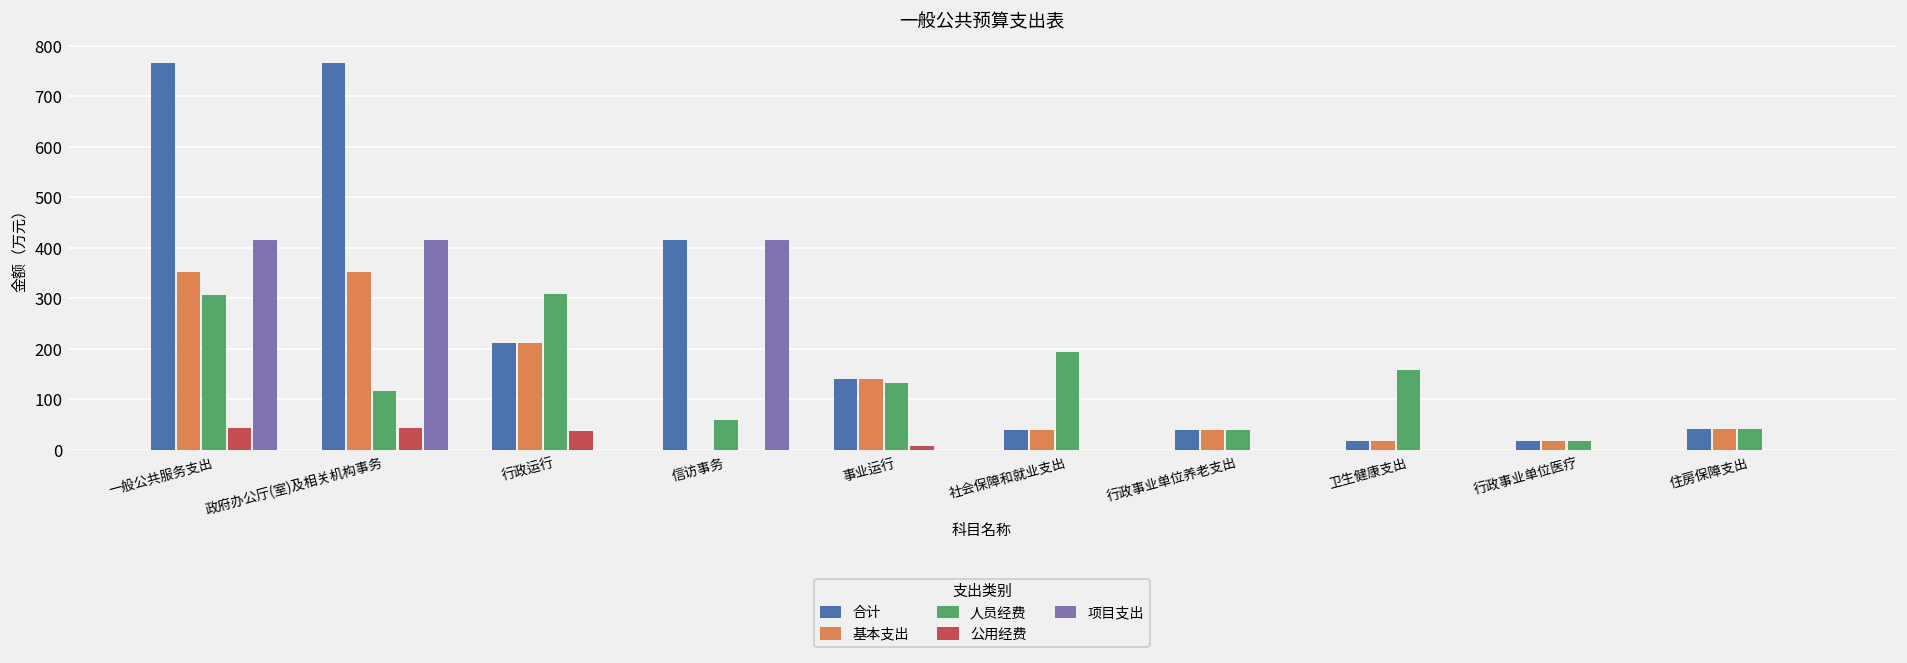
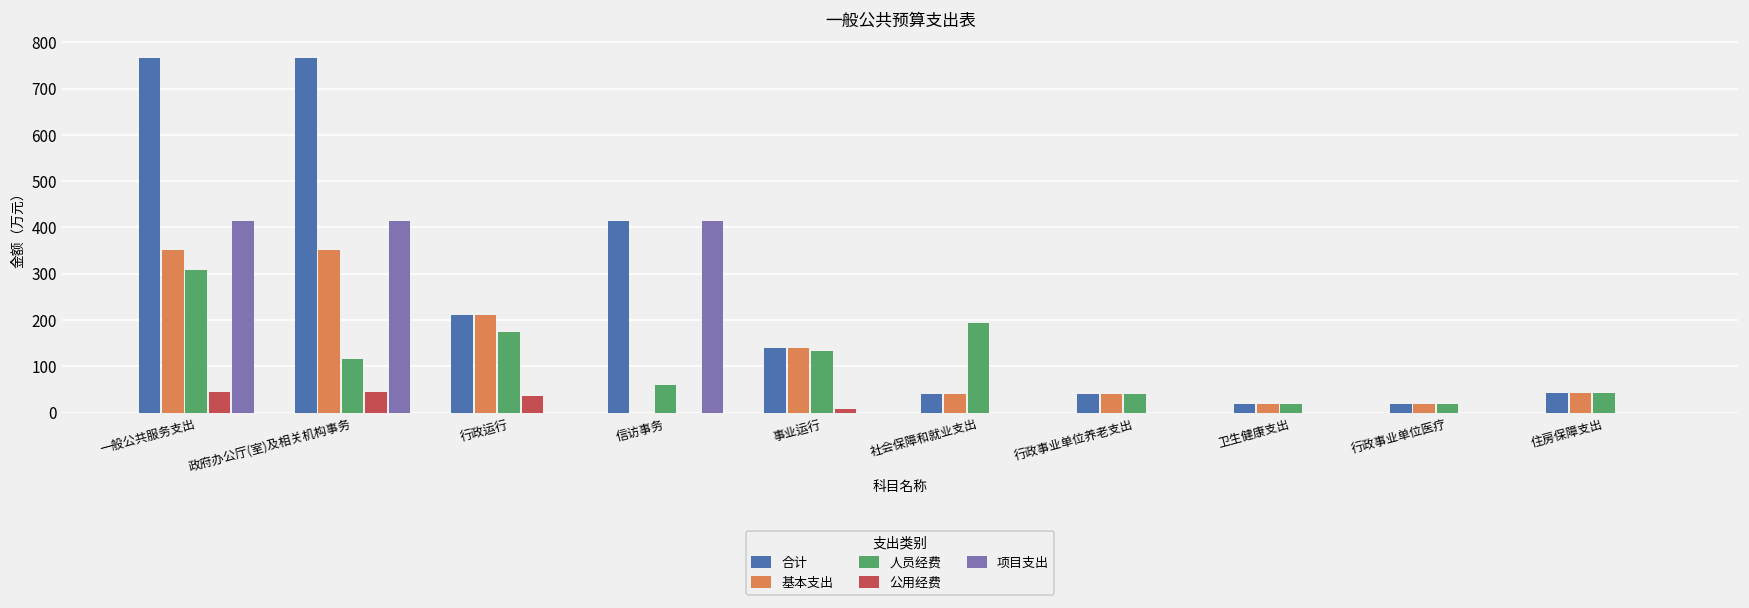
  {
    "人员经费": {
      "一般公共服务支出": 310,
      "政府办公厅(室)及相关机构事务": 120,
-     "行政运行": 310,
+     "行政运行": 170,
      "信访事务": 60,
      "事业运行": 130,
      "社会保障和就业支出": 190,
      "行政事业单位养老支出": 40,
-     "卫生健康支出": 160,
+     "卫生健康支出": 20,
      "行政事业单位医疗": 20,
      "住房保障支出": 40
    }
  }
